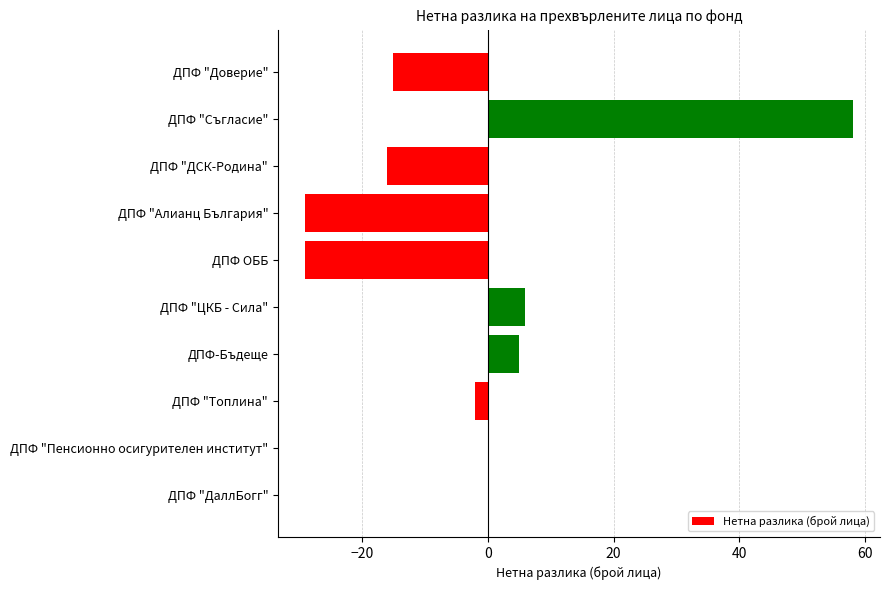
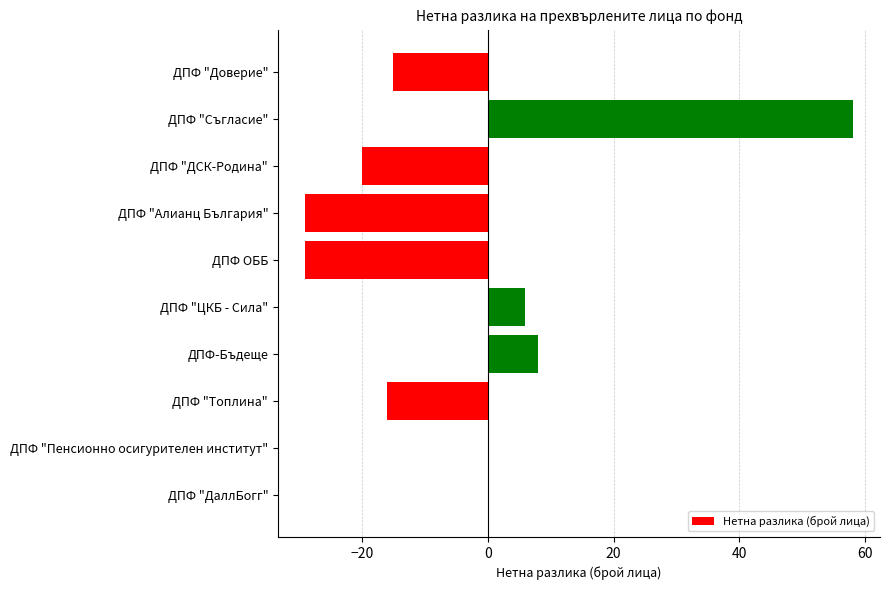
  {
    "ДПФ \"Доверие\"": -15,
    "ДПФ \"Съгласие\"": 58,
-   "ДПФ \"ДСК-Родина\"": -16,
+   "ДПФ \"ДСК-Родина\"": -20,
    "ДПФ \"Алианц България\"": -29,
    "ДПФ ОББ": -29,
    "ДПФ \"ЦКБ - Сила\"": 6,
-   "ДПФ-Бъдеще": 5,
-   "ДПФ \"Топлина\"": -2,
+   "ДПФ-Бъдеще": 8,
+   "ДПФ \"Топлина\"": -16,
    "ДПФ \"Пенсионно осигурителен институт\"": 0,
    "ДПФ \"ДаллБогг\"": 0
  }
